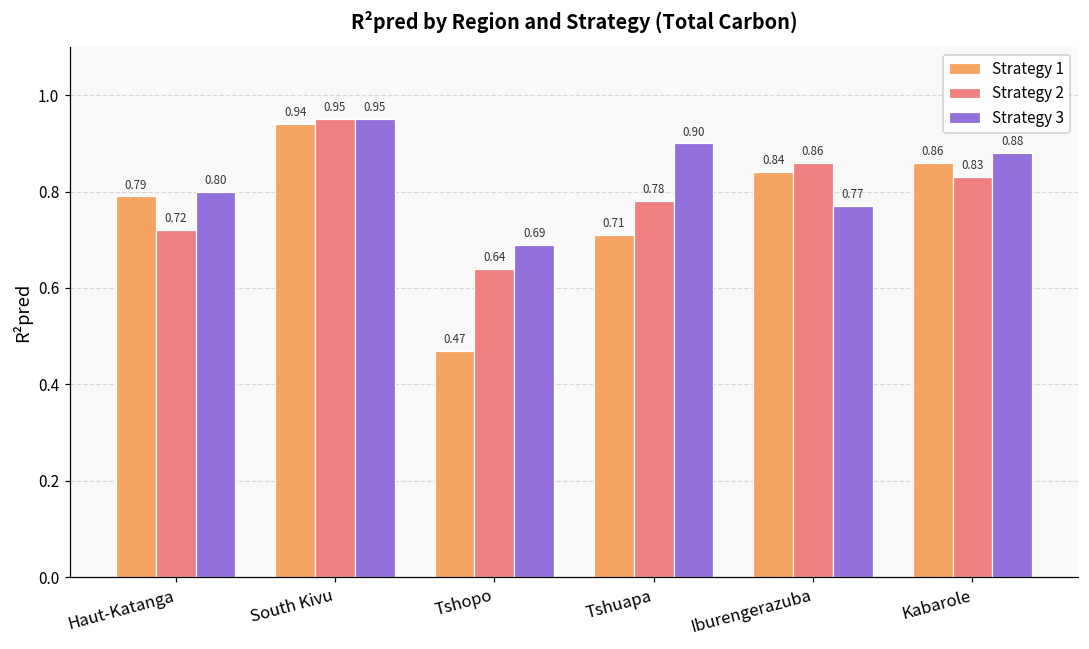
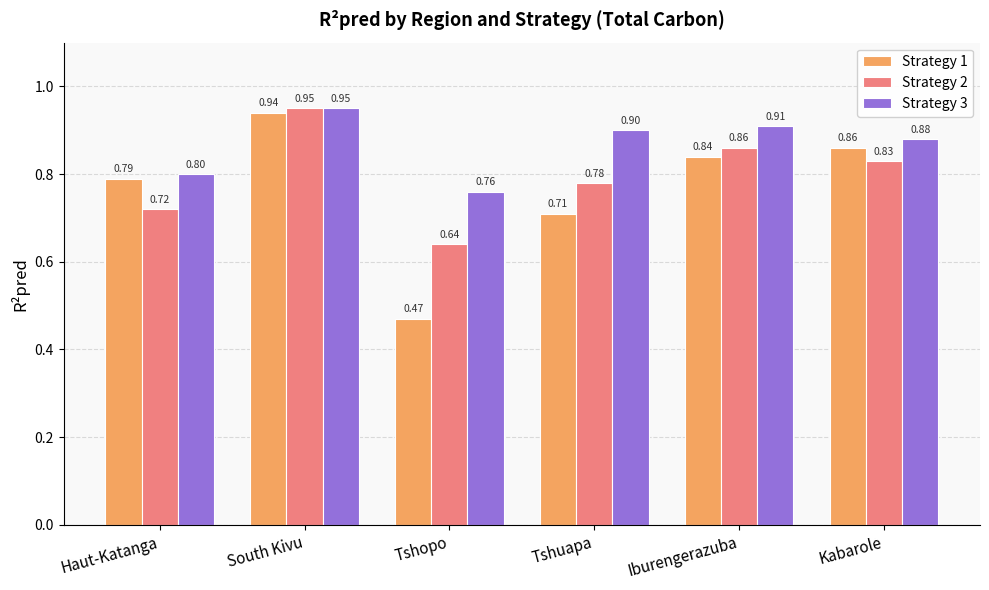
  {
    "Strategy 3": {
      "Haut-Katanga": 0.80,
      "South Kivu": 0.95,
-     "Tshopo": 0.69,
+     "Tshopo": 0.76,
      "Tshuapa": 0.90,
-     "Iburengerazuba": 0.77,
+     "Iburengerazuba": 0.91,
      "Kabarole": 0.88
    }
  }
